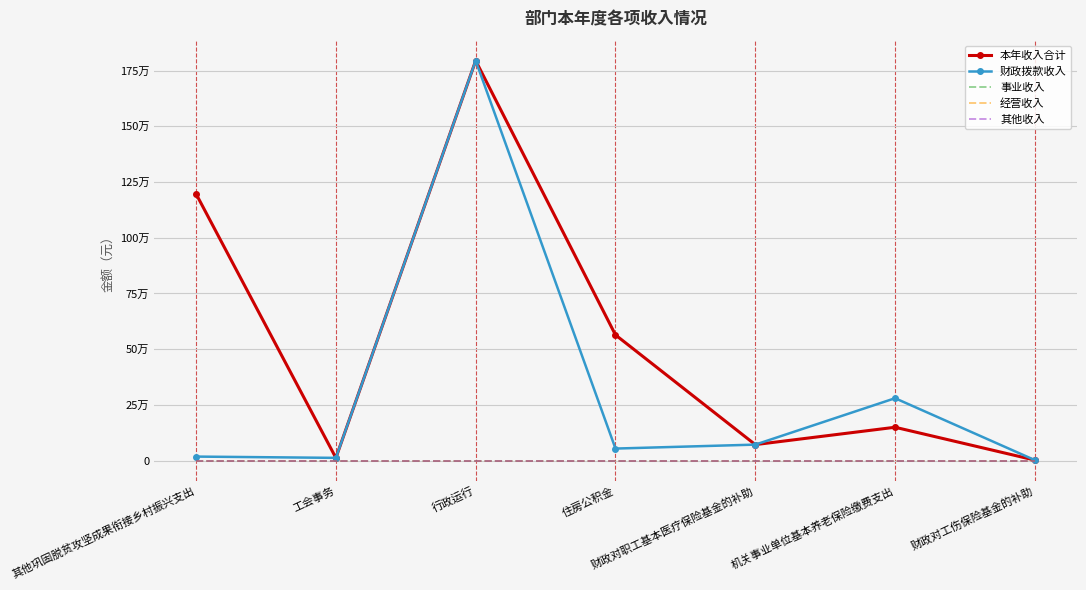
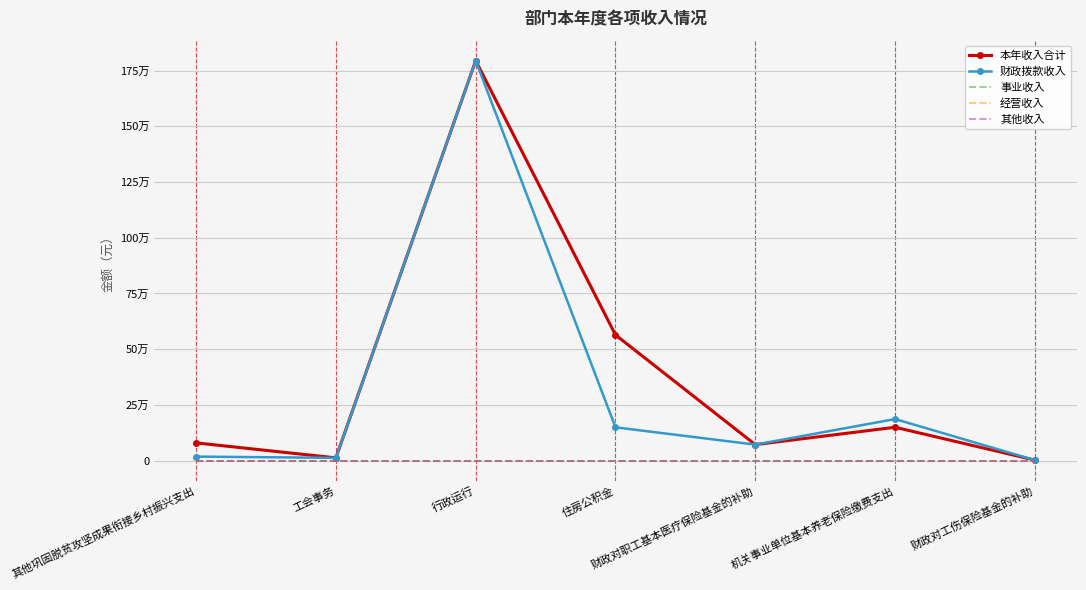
  {
    "本年收入合计": {
-     "其他巩固脱贫攻坚成果衔接乡村振兴支出": "120万",
+     "其他巩固脱贫攻坚成果衔接乡村振兴支出": "8万",
      "住房公积金": "56万",
      "机关事业单位基本养老保险缴费支出": "15万"
    },
    "财政拨款收入": {
      "其他巩固脱贫攻坚成果衔接乡村振兴支出": "2万",
-     "住房公积金": "5万",
-     "机关事业单位基本养老保险缴费支出": "28万"
+     "住房公积金": "15万",
+     "机关事业单位基本养老保险缴费支出": "19万"
    },
    "其他收入": {
      "其他巩固脱贫攻坚成果衔接乡村振兴支出": "0万",
      "工会事务": "0万",
      "行政运行": "0万",
      "住房公积金": "0万",
      "财政对职工基本医疗保险基金的补助": "0万",
      "机关事业单位基本养老保险缴费支出": "0万"
    }
  }
